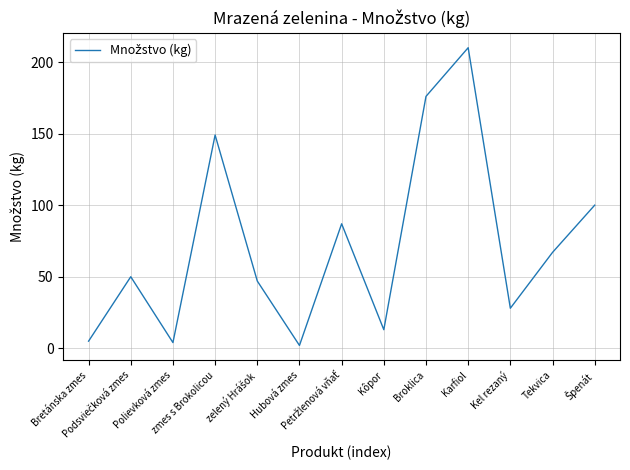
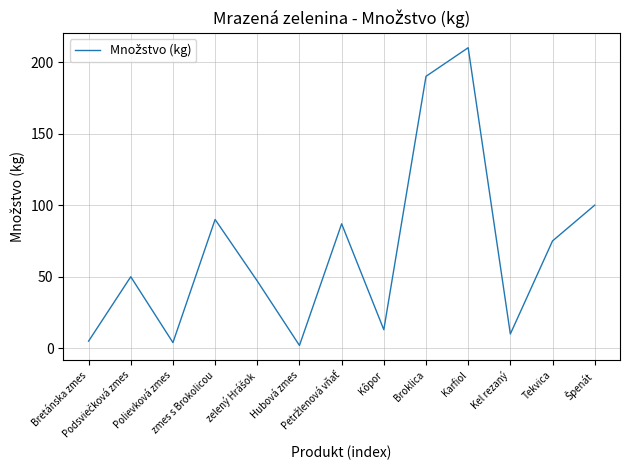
  {
    "Bretánska zmes": 5,
    "Podsviečková zmes": 50,
    "Polievková zmes": 4,
-   "zmes s Brokolicou": 149,
+   "zmes s Brokolicou": 90,
    "zelený Hrášok": 47,
    "Hubová zmes": 2,
    "Petržlenová vňať": 87,
    "Kôpor": 13,
-   "Broklica": 176,
+   "Broklica": 190,
    "Karfiol": 210,
-   "Kel rezaný": 28,
-   "Tekvica": 67,
+   "Kel rezaný": 10,
+   "Tekvica": 75,
    "Špenát": 100
  }
